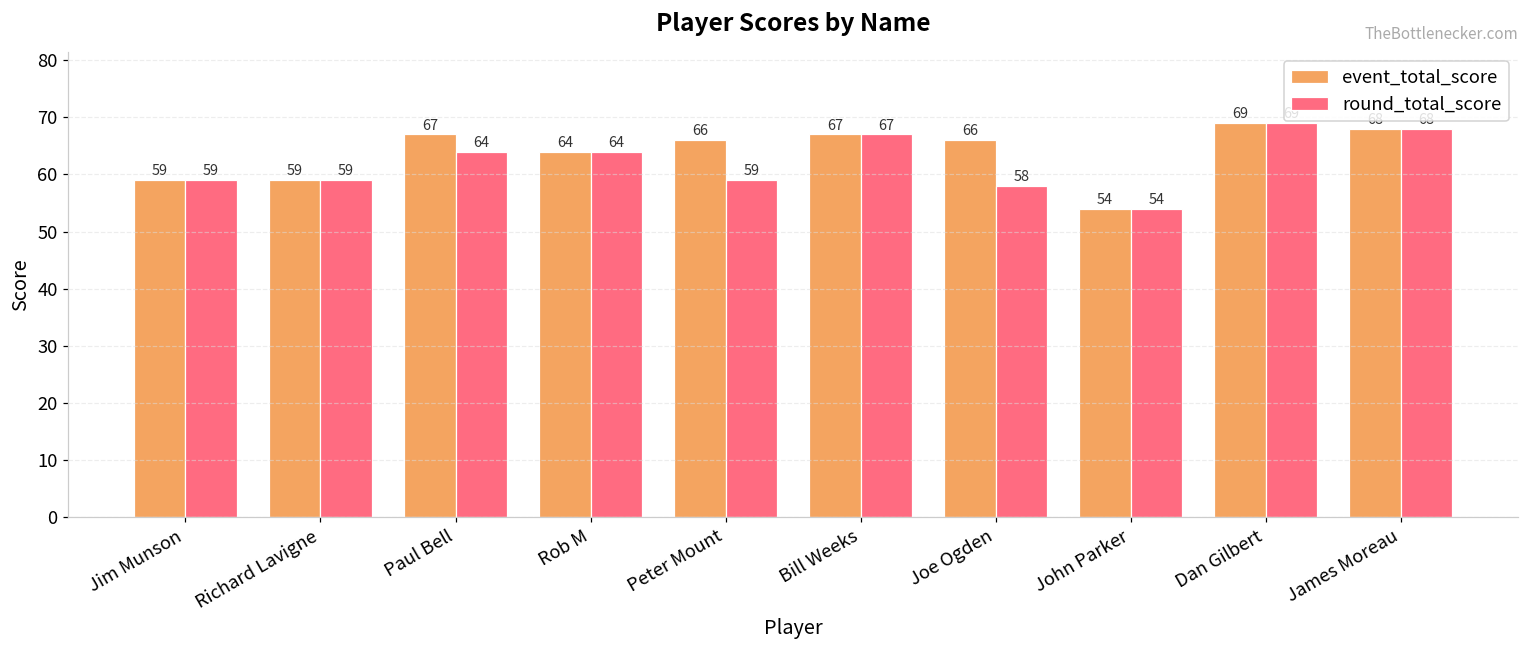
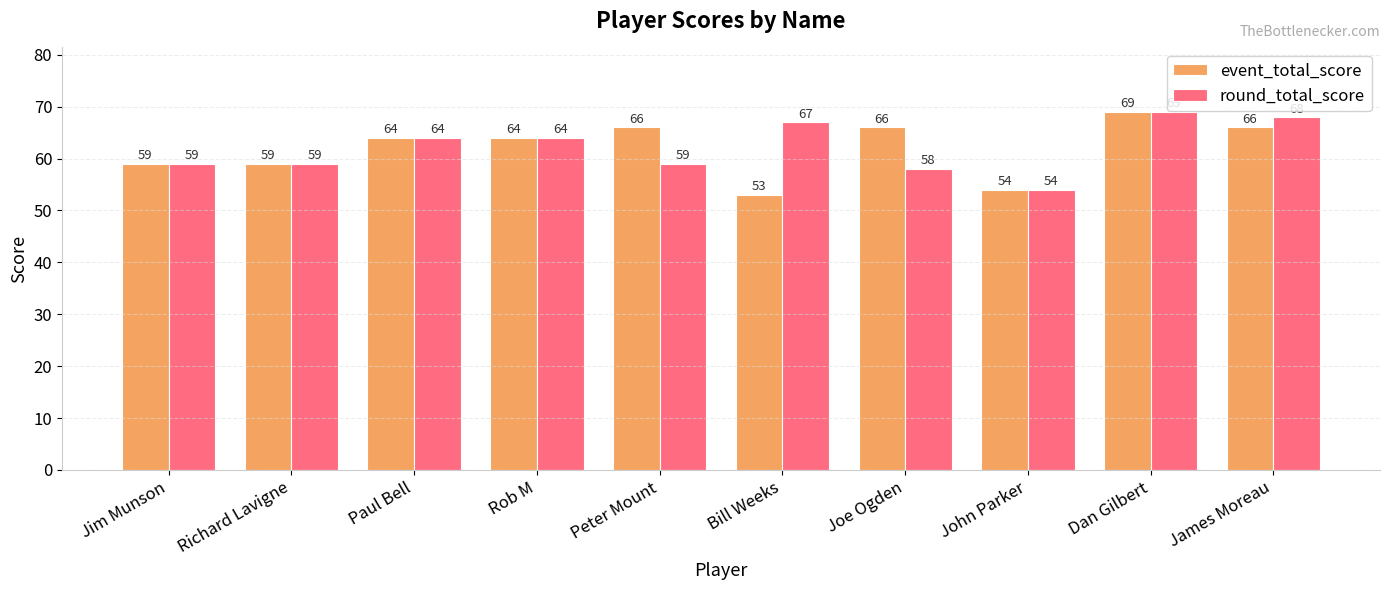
  {
    "event_total_score": {
      "Jim Munson": 59,
      "Richard Lavigne": 59,
-     "Paul Bell": 67,
+     "Paul Bell": 64,
      "Rob M": 64,
      "Peter Mount": 66,
-     "Bill Weeks": 67,
+     "Bill Weeks": 53,
      "Joe Ogden": 66,
      "John Parker": 54,
      "Dan Gilbert": 69,
-     "James Moreau": 68
+     "James Moreau": 66
    },
    "round_total_score": {
      "Jim Munson": 59,
      "Richard Lavigne": 59,
      "Paul Bell": 64,
      "Rob M": 64,
      "Peter Mount": 59,
      "Bill Weeks": 67,
      "Joe Ogden": 58,
      "John Parker": 54
    }
  }
